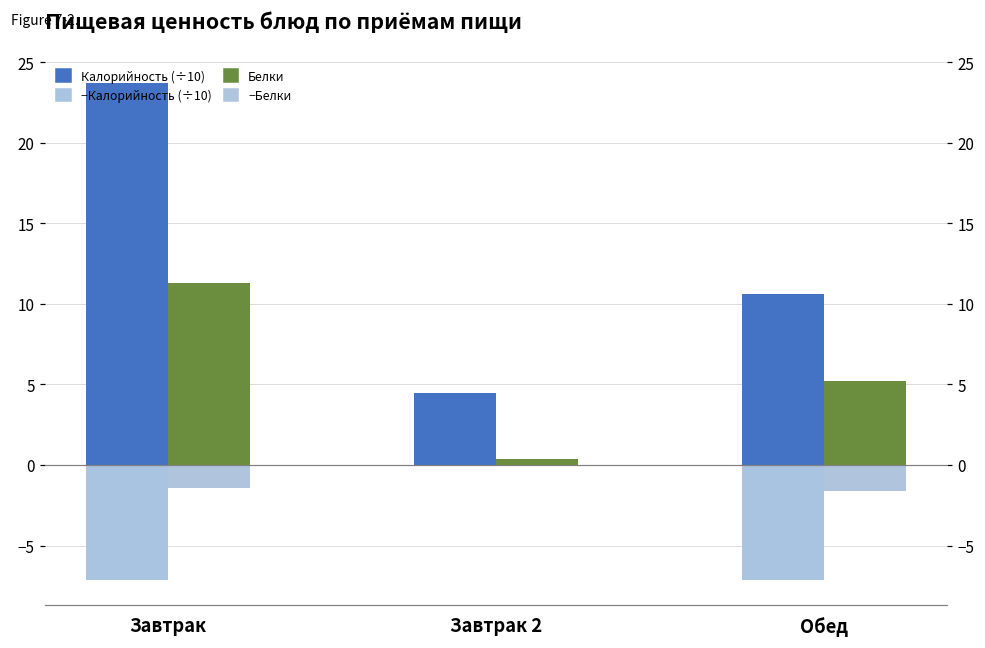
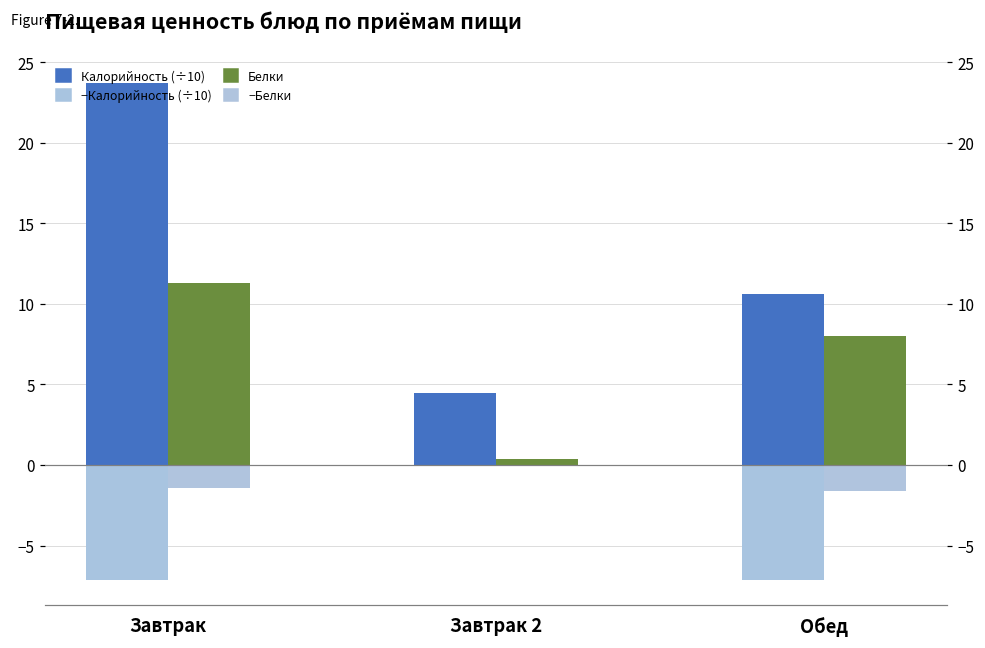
  {
    "Калорийность (÷10)": {
      "Завтрак": 23.7,
      "Завтрак 2": 4.4,
      "Обед": 10.6
    },
    "Белки": {
      "Завтрак": 11.3,
      "Завтрак 2": 0.4,
-     "Обед": 5.2
+     "Обед": 8.0
    }
  }
